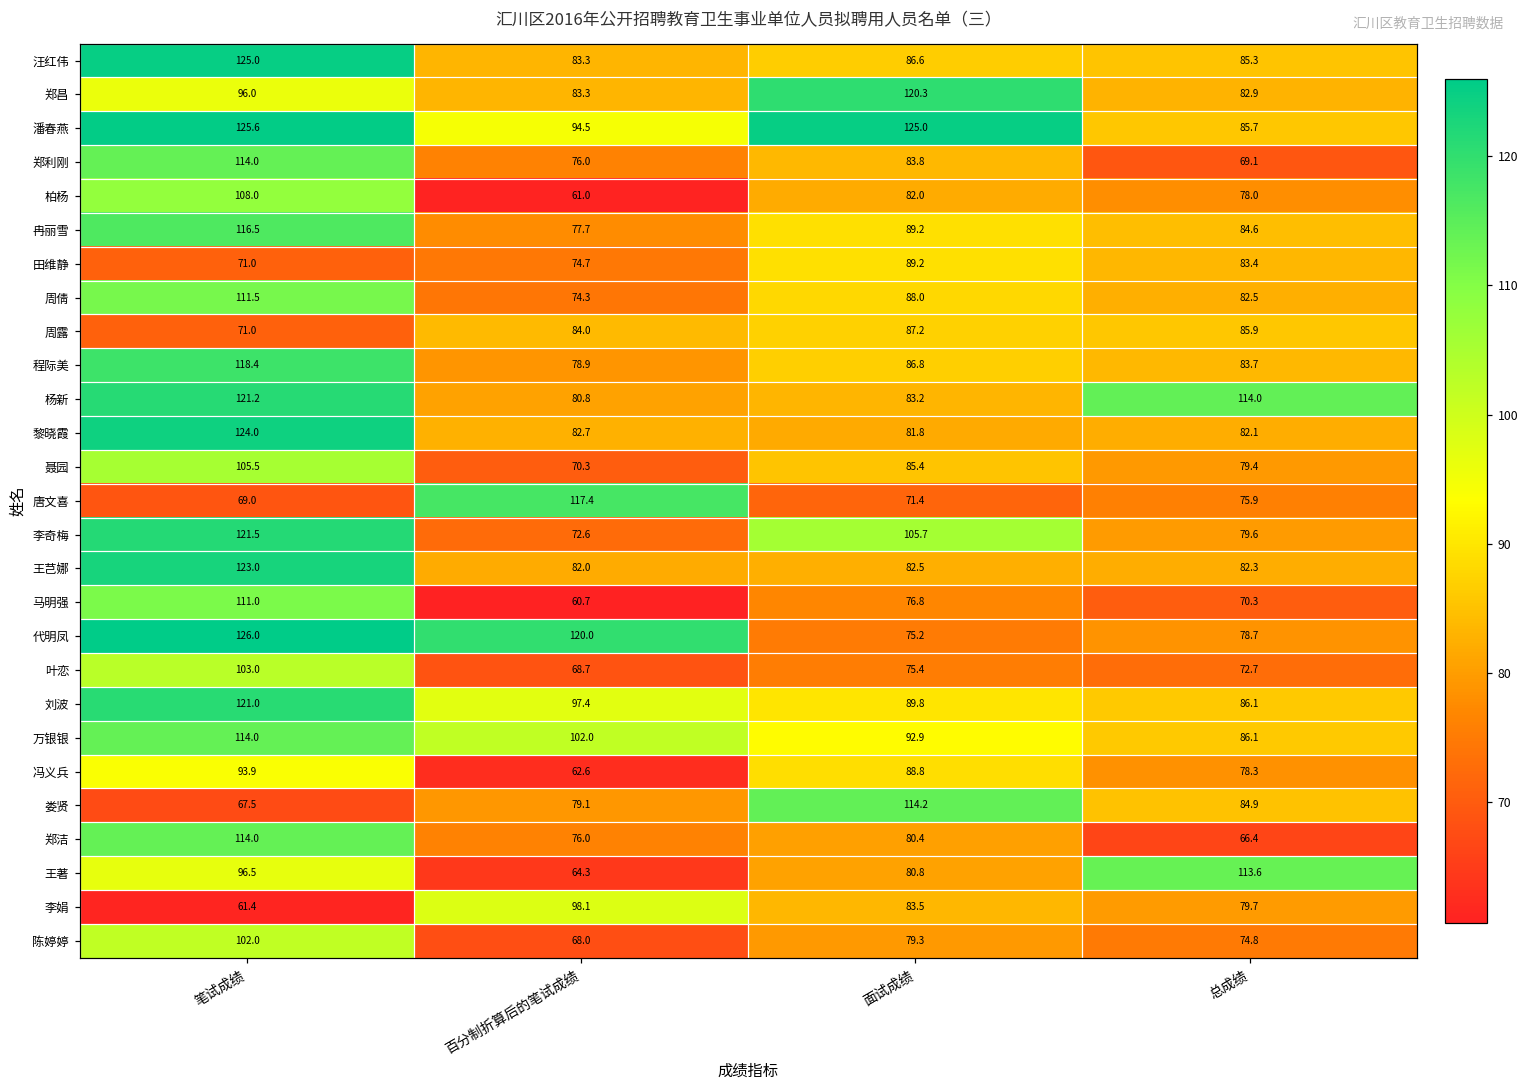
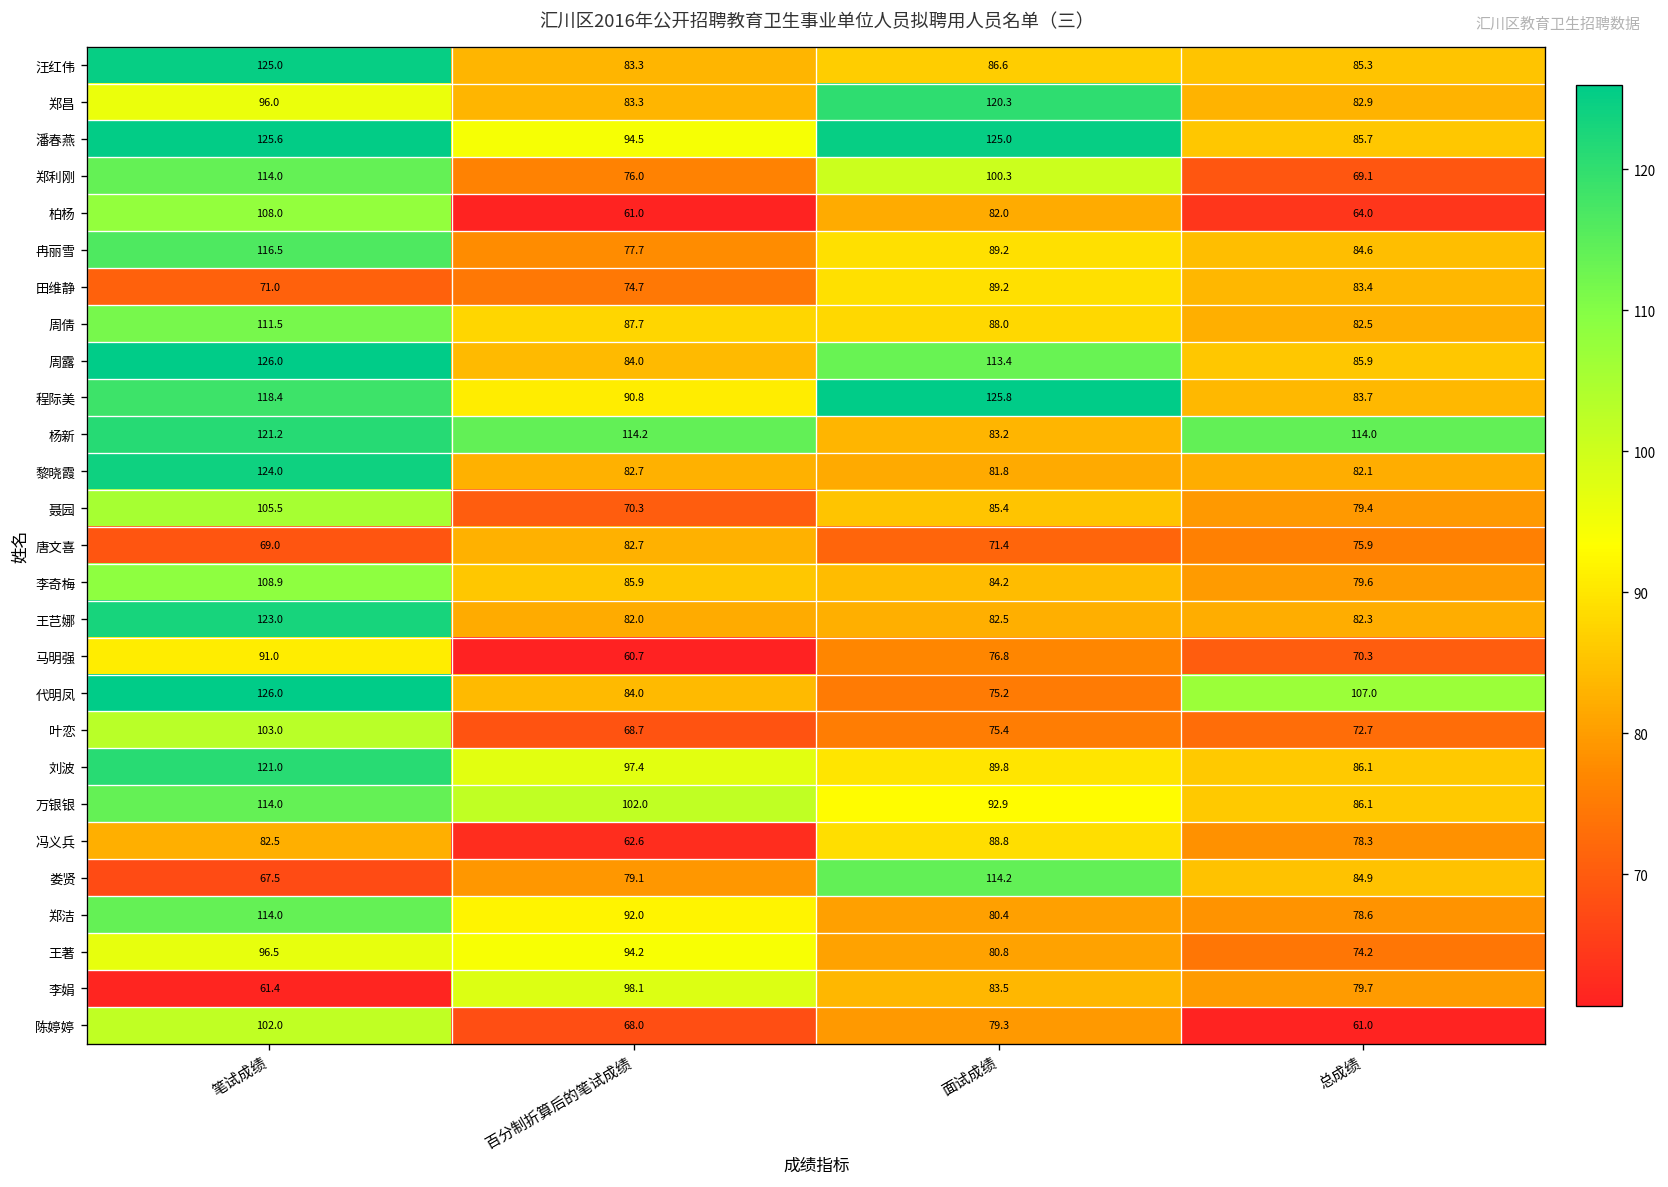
  {
    "汪红伟": {
      "笔试成绩": 125.0,
      "百分制折算后的笔试成绩": 83.3,
      "面试成绩": 86.6,
      "总成绩": 85.3
    },
    "郑昌": {
      "笔试成绩": 96.0,
      "百分制折算后的笔试成绩": 83.3,
      "面试成绩": 120.3,
      "总成绩": 82.9
    },
    "潘春燕": {
      "笔试成绩": 125.6,
      "百分制折算后的笔试成绩": 94.5,
      "面试成绩": 125.0,
      "总成绩": 85.7
    },
    "郑利刚": {
      "笔试成绩": 114.0,
      "百分制折算后的笔试成绩": 76.0,
-     "面试成绩": 83.8,
+     "面试成绩": 100.3,
      "总成绩": 69.1
    },
    "柏杨": {
      "笔试成绩": 108.0,
      "百分制折算后的笔试成绩": 61.0,
      "面试成绩": 82.0,
-     "总成绩": 78.0
+     "总成绩": 64.0
    },
    "冉丽雪": {
      "笔试成绩": 116.5,
      "百分制折算后的笔试成绩": 77.7,
      "面试成绩": 89.2,
      "总成绩": 84.6
    },
    "田维静": {
      "笔试成绩": 71.0,
      "百分制折算后的笔试成绩": 74.7,
      "面试成绩": 89.2,
      "总成绩": 83.4
    },
    "周倩": {
      "笔试成绩": 111.5,
-     "百分制折算后的笔试成绩": 74.3,
+     "百分制折算后的笔试成绩": 87.7,
      "面试成绩": 88.0,
      "总成绩": 82.5
    },
    "周露": {
-     "笔试成绩": 71.0,
+     "笔试成绩": 126.0,
      "百分制折算后的笔试成绩": 84.0,
-     "面试成绩": 87.2,
+     "面试成绩": 113.4,
      "总成绩": 85.9
    },
    "程际美": {
      "笔试成绩": 118.4,
-     "百分制折算后的笔试成绩": 78.9,
-     "面试成绩": 86.8,
+     "百分制折算后的笔试成绩": 90.8,
+     "面试成绩": 125.8,
      "总成绩": 83.7
    },
    "杨新": {
      "笔试成绩": 121.2,
-     "百分制折算后的笔试成绩": 80.8,
+     "百分制折算后的笔试成绩": 114.2,
      "面试成绩": 83.2,
      "总成绩": 114.0
    },
    "黎晓霞": {
      "笔试成绩": 124.0,
      "百分制折算后的笔试成绩": 82.7,
      "面试成绩": 81.8,
      "总成绩": 82.1
    },
    "聂园": {
      "笔试成绩": 105.5,
      "百分制折算后的笔试成绩": 70.3,
      "面试成绩": 85.4,
      "总成绩": 79.4
    },
    "唐文喜": {
      "笔试成绩": 69.0,
-     "百分制折算后的笔试成绩": 117.4,
+     "百分制折算后的笔试成绩": 82.7,
      "面试成绩": 71.4,
      "总成绩": 75.9
    },
    "李奇梅": {
-     "笔试成绩": 121.5,
-     "百分制折算后的笔试成绩": 72.6,
-     "面试成绩": 105.7,
+     "笔试成绩": 108.9,
+     "百分制折算后的笔试成绩": 85.9,
+     "面试成绩": 84.2,
      "总成绩": 79.6
    },
    "王芑娜": {
      "笔试成绩": 123.0,
      "百分制折算后的笔试成绩": 82.0,
      "面试成绩": 82.5,
      "总成绩": 82.3
    },
    "马明强": {
-     "笔试成绩": 111.0,
+     "笔试成绩": 91.0,
      "百分制折算后的笔试成绩": 60.7,
      "面试成绩": 76.8,
      "总成绩": 70.3
    },
    "代明凤": {
      "笔试成绩": 126.0,
-     "百分制折算后的笔试成绩": 120.0,
+     "百分制折算后的笔试成绩": 84.0,
      "面试成绩": 75.2,
-     "总成绩": 78.7
+     "总成绩": 107.0
    },
    "叶恋": {
      "笔试成绩": 103.0,
      "百分制折算后的笔试成绩": 68.7,
      "面试成绩": 75.4,
      "总成绩": 72.7
    },
    "刘波": {
      "笔试成绩": 121.0,
      "百分制折算后的笔试成绩": 97.4,
      "面试成绩": 89.8,
      "总成绩": 86.1
    },
    "万银银": {
      "笔试成绩": 114.0,
      "百分制折算后的笔试成绩": 102.0,
      "面试成绩": 92.9,
      "总成绩": 86.1
    },
    "冯义兵": {
-     "笔试成绩": 93.9,
+     "笔试成绩": 82.5,
      "百分制折算后的笔试成绩": 62.6,
      "面试成绩": 88.8,
      "总成绩": 78.3
    },
    "娄贤": {
      "笔试成绩": 67.5,
      "百分制折算后的笔试成绩": 79.1,
      "面试成绩": 114.2,
      "总成绩": 84.9
    },
    "郑洁": {
      "笔试成绩": 114.0,
-     "百分制折算后的笔试成绩": 76.0,
+     "百分制折算后的笔试成绩": 92.0,
      "面试成绩": 80.4,
-     "总成绩": 66.4
+     "总成绩": 78.6
    },
    "王著": {
      "笔试成绩": 96.5,
-     "百分制折算后的笔试成绩": 64.3,
+     "百分制折算后的笔试成绩": 94.2,
      "面试成绩": 80.8,
-     "总成绩": 113.6
+     "总成绩": 74.2
    },
    "李娟": {
      "笔试成绩": 61.4,
      "百分制折算后的笔试成绩": 98.1,
      "面试成绩": 83.5,
      "总成绩": 79.7
    },
    "陈婷婷": {
      "笔试成绩": 102.0,
      "百分制折算后的笔试成绩": 68.0,
      "面试成绩": 79.3,
-     "总成绩": 74.8
+     "总成绩": 61.0
    }
  }
